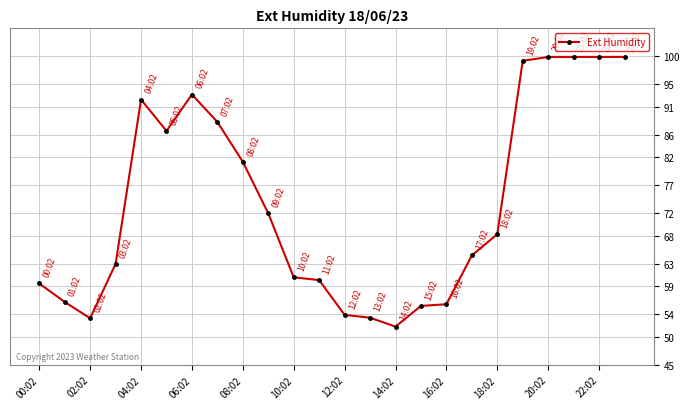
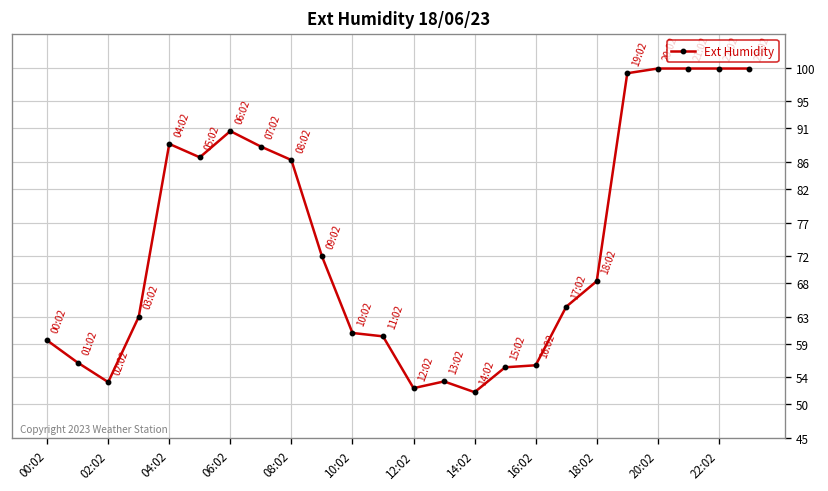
  {
-   "04:02": 92,
-   "06:02": 93,
-   "08:02": 81,
-   "12:02": 54
+   "04:02": 89,
+   "06:02": 91,
+   "08:02": 86,
+   "12:02": 52
  }
